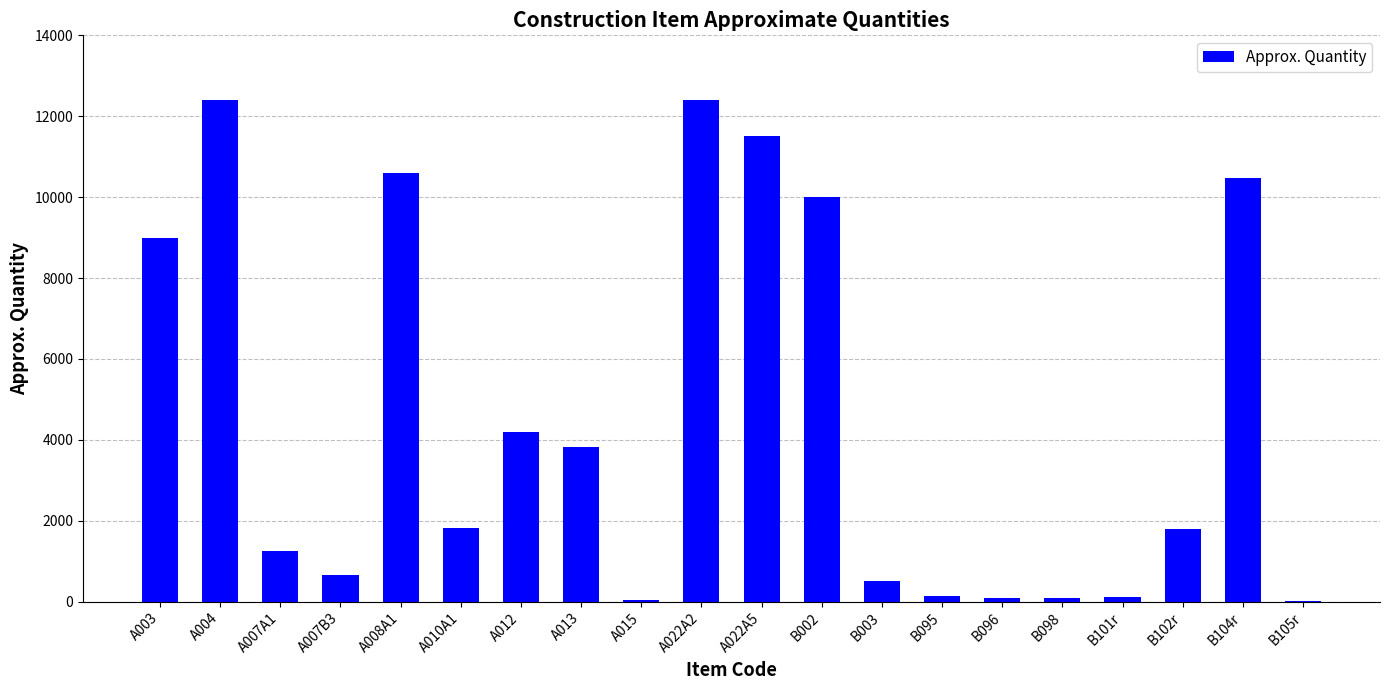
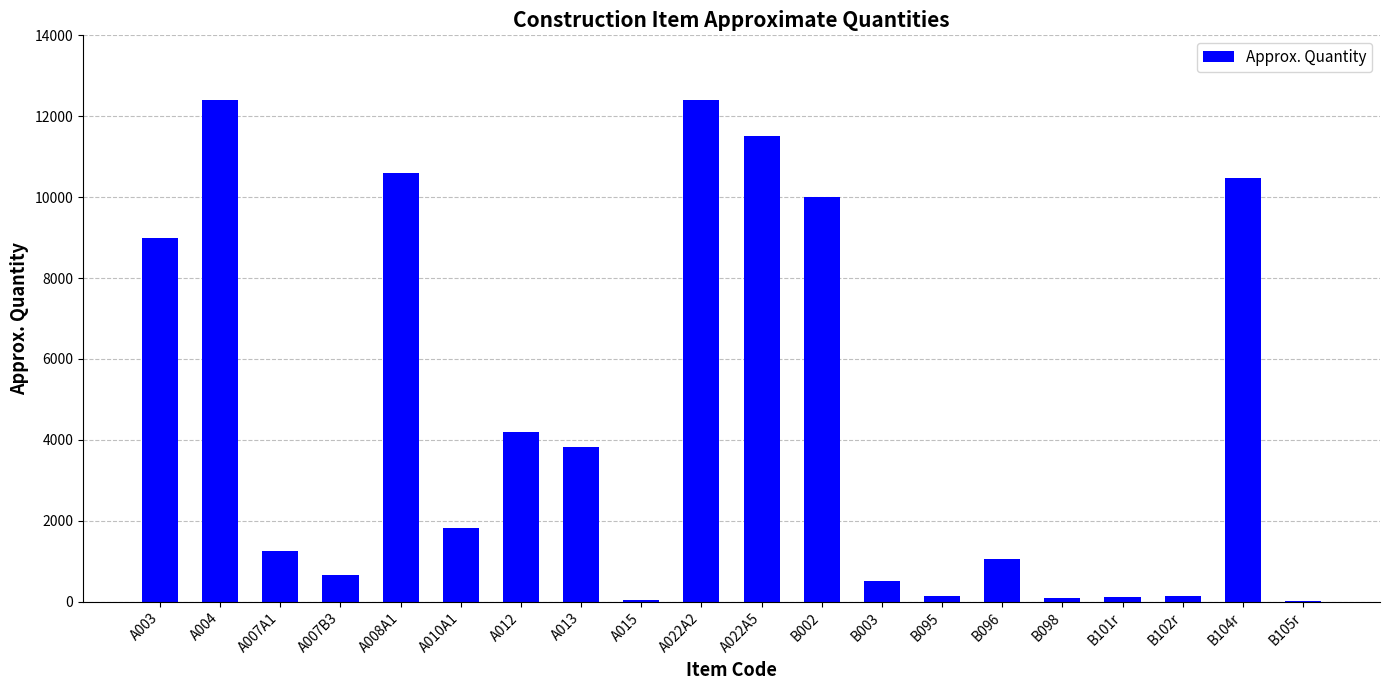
  {
    "A003": 9000,
    "A004": 12400,
    "A007A1": 1300,
    "A007B3": 700,
    "A008A1": 10600,
    "A010A1": 1800,
    "A012": 4200,
    "A013": 3800,
    "A022A2": 12400,
    "A022A5": 11500,
    "B002": 10000,
    "B003": 500,
    "B095": 200,
-   "B096": 100,
+   "B096": 1100,
    "B098": 100,
    "B101r": 100,
-   "B102r": 1800,
+   "B102r": 200,
    "B104r": 10500
  }
